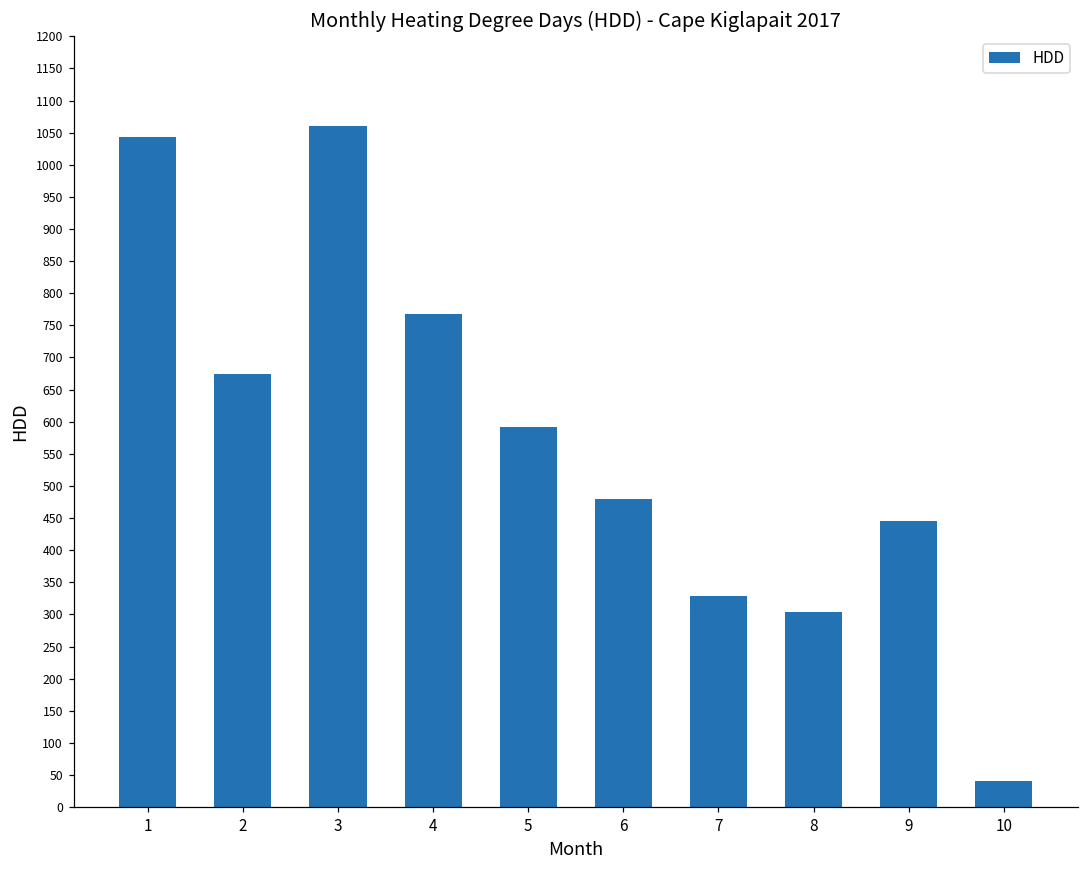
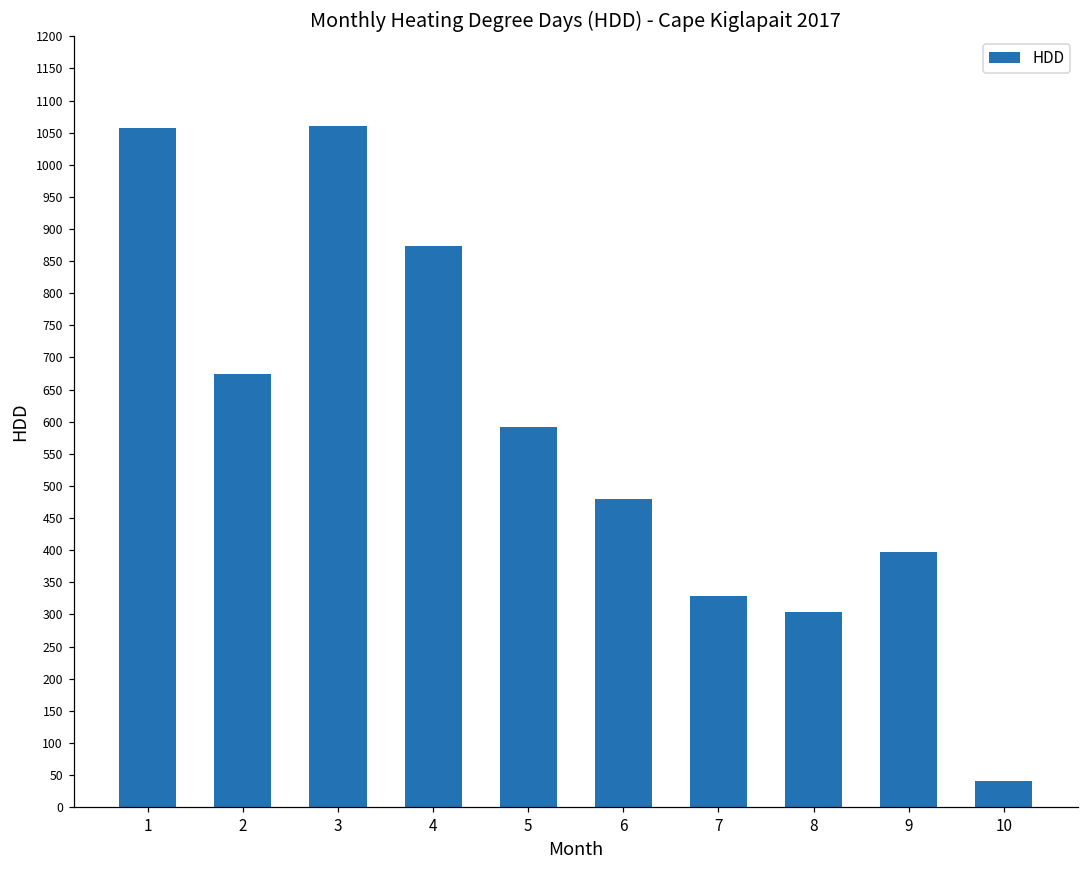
  {
-   "1": 1040,
+   "1": 1060,
    "2": 670,
    "3": 1060,
-   "4": 770,
+   "4": 870,
    "5": 590,
    "6": 480,
    "7": 330,
    "8": 300,
-   "9": 450,
+   "9": 400,
    "10": 40
  }
